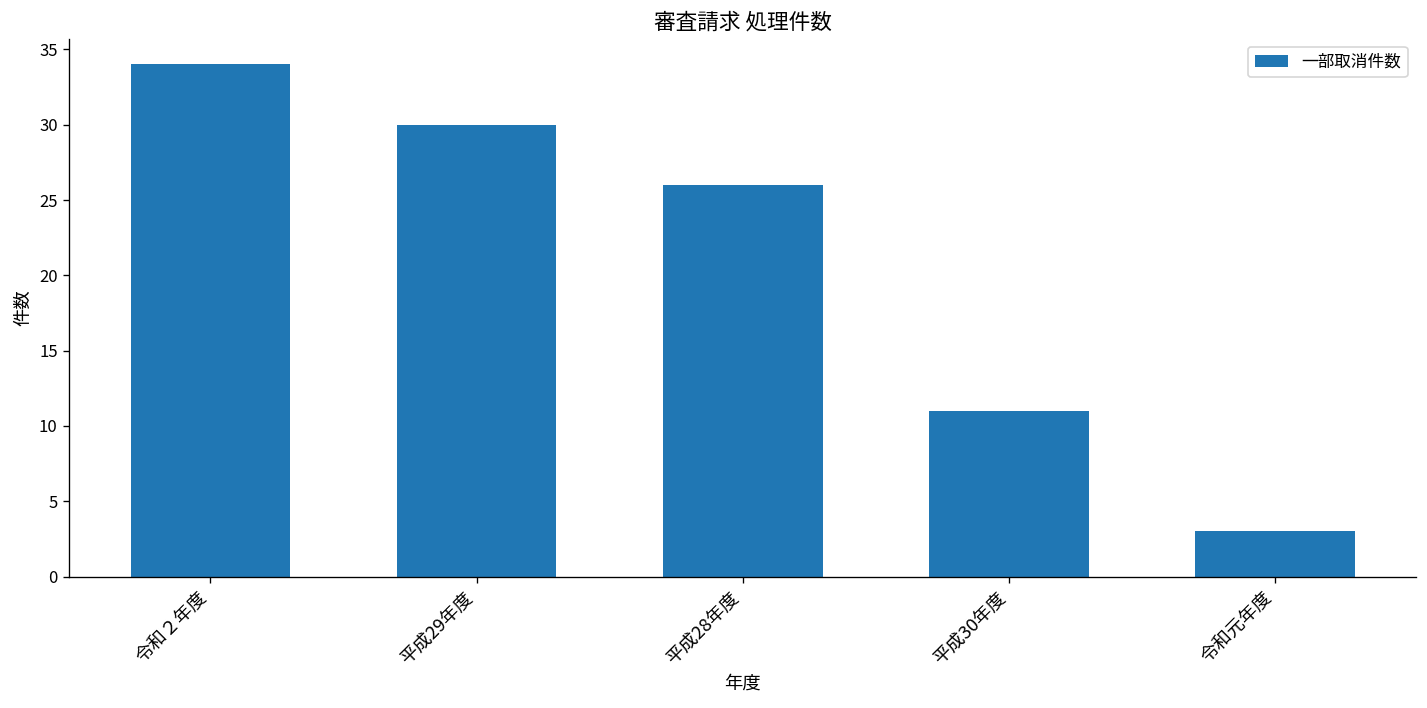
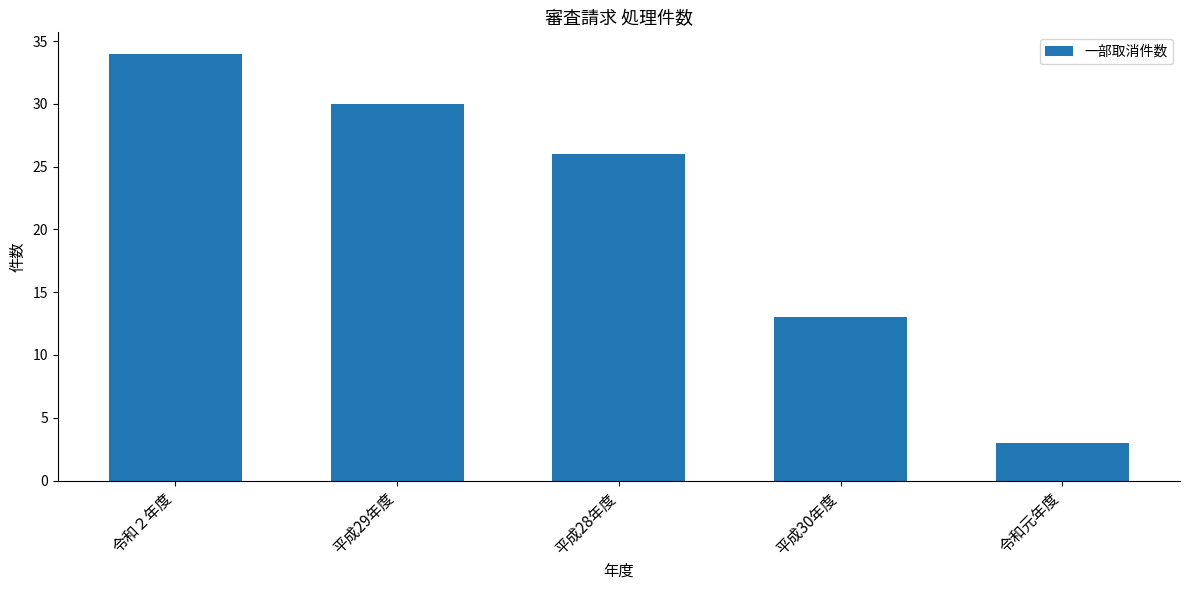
  {
    "令和２年度": 34,
    "平成29年度": 30,
    "平成28年度": 26,
-   "平成30年度": 11,
+   "平成30年度": 13,
    "令和元年度": 3
  }
